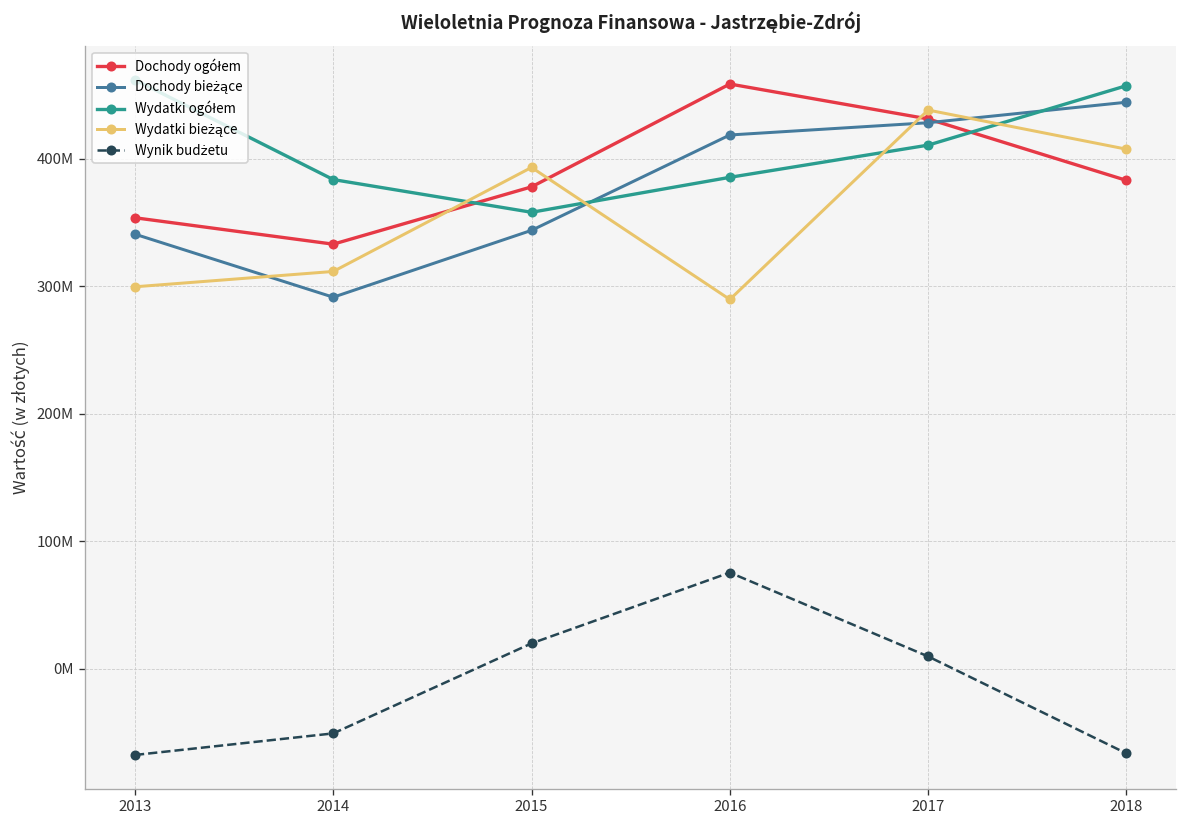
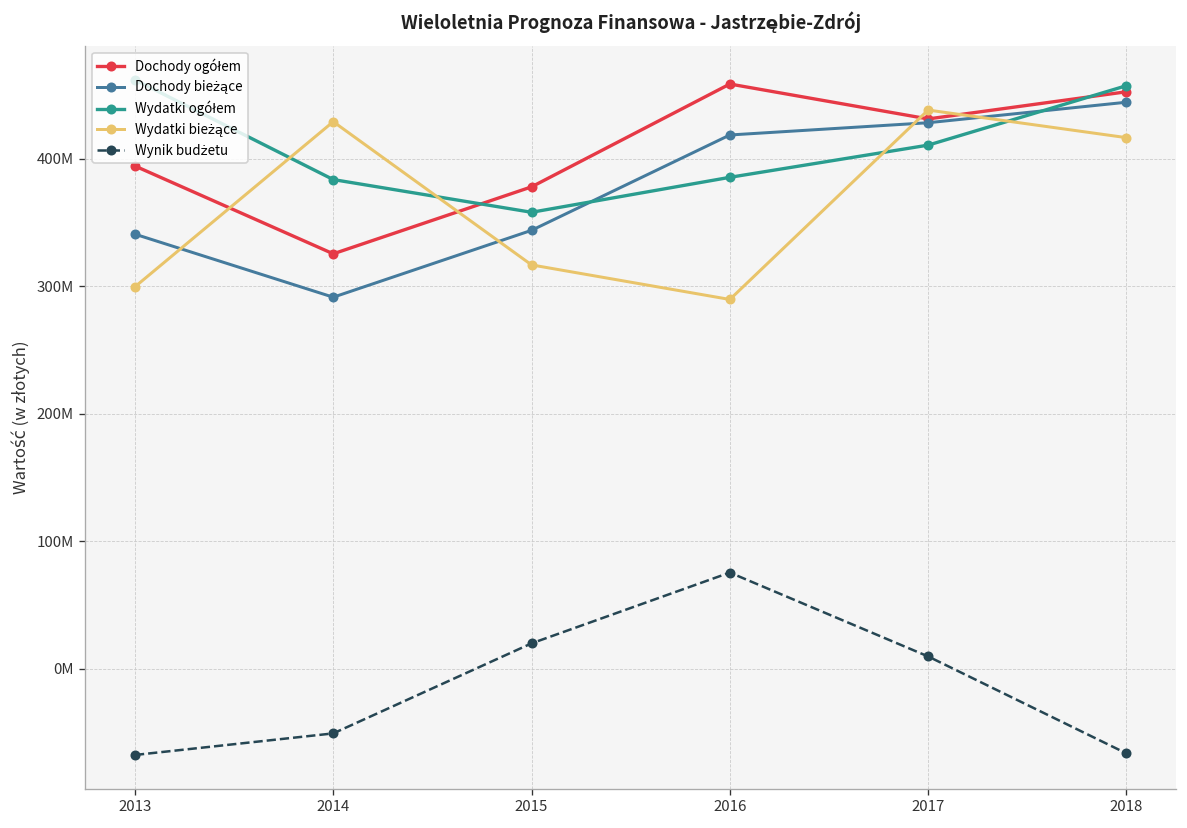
  {
    "Dochody ogółem": {
-     "2013": 354000000,
-     "2014": 333000000,
+     "2013": 394000000,
+     "2014": 325000000,
      "2015": 378000000,
      "2016": 458000000,
      "2017": 431000000,
-     "2018": 383000000
+     "2018": 452000000
    },
    "Wydatki bieżące": {
      "2013": 299000000,
-     "2014": 312000000,
-     "2015": 393000000,
+     "2014": 429000000,
+     "2015": 317000000,
      "2016": 290000000,
      "2017": 438000000,
-     "2018": 407000000
+     "2018": 416000000
    },
    "Wynik budżetu": {
      "2013": -68000000,
      "2014": -51000000,
      "2015": 20000000,
      "2016": 75000000,
      "2017": 10000000,
      "2018": -66000000
    }
  }
